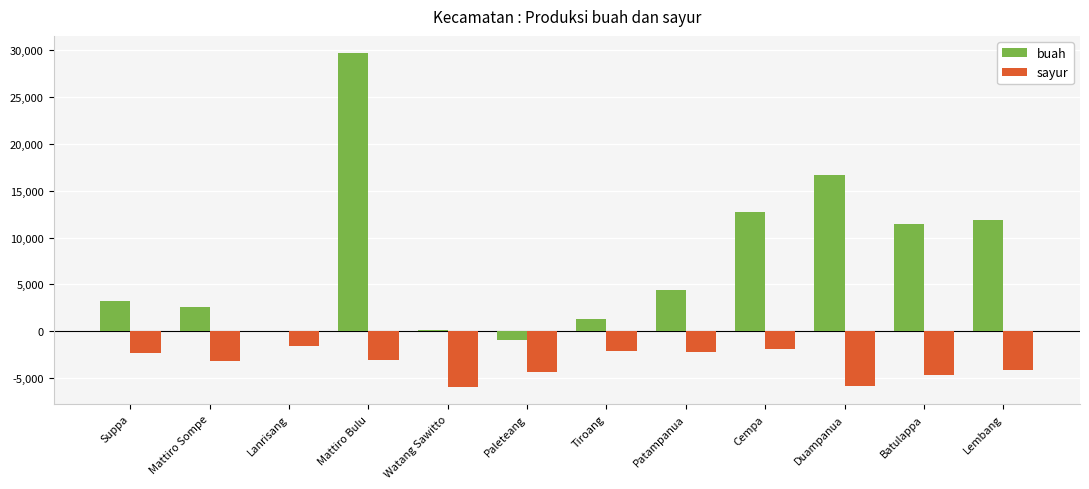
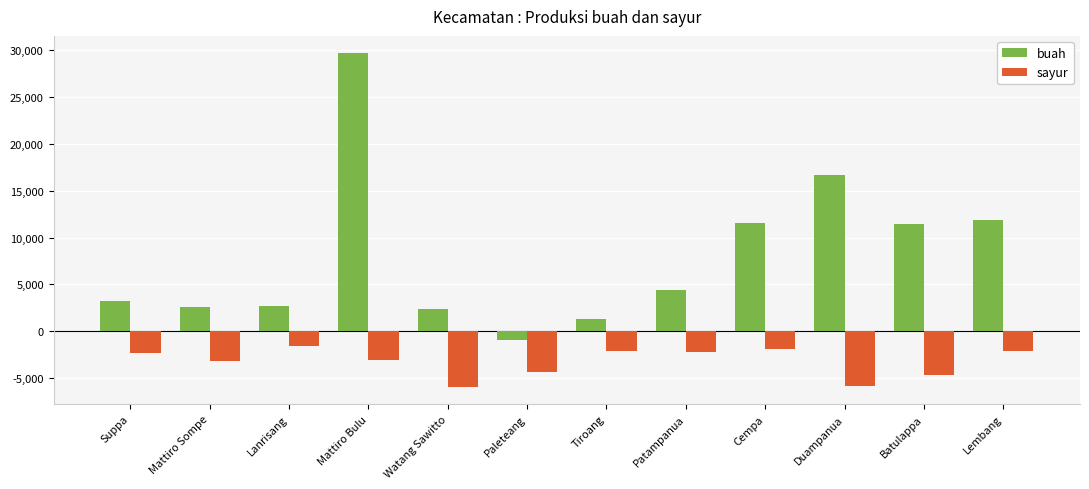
  {
    "buah": {
      "Suppa": "3,000",
      "Mattiro Sompe": "3,000",
-     "Lanrisang": "0",
+     "Lanrisang": "3,000",
      "Mattiro Bulu": "30,000",
-     "Watang Sawitto": "0",
+     "Watang Sawitto": "2,000",
      "Paleteang": "-1,000",
      "Tiroang": "1,000",
      "Patampanua": "4,000",
-     "Cempa": "13,000",
+     "Cempa": "12,000",
      "Duampanua": "17,000",
      "Batulappa": "11,000",
      "Lembang": "12,000"
    },
    "sayur": {
      "Suppa": "-2,000",
      "Mattiro Sompe": "-3,000",
      "Lanrisang": "-2,000",
      "Mattiro Bulu": "-3,000",
      "Watang Sawitto": "-6,000",
      "Paleteang": "-4,000",
      "Tiroang": "-2,000",
      "Patampanua": "-2,000",
      "Cempa": "-2,000",
      "Duampanua": "-6,000",
      "Batulappa": "-5,000",
-     "Lembang": "-4,000"
+     "Lembang": "-2,000"
    }
  }
